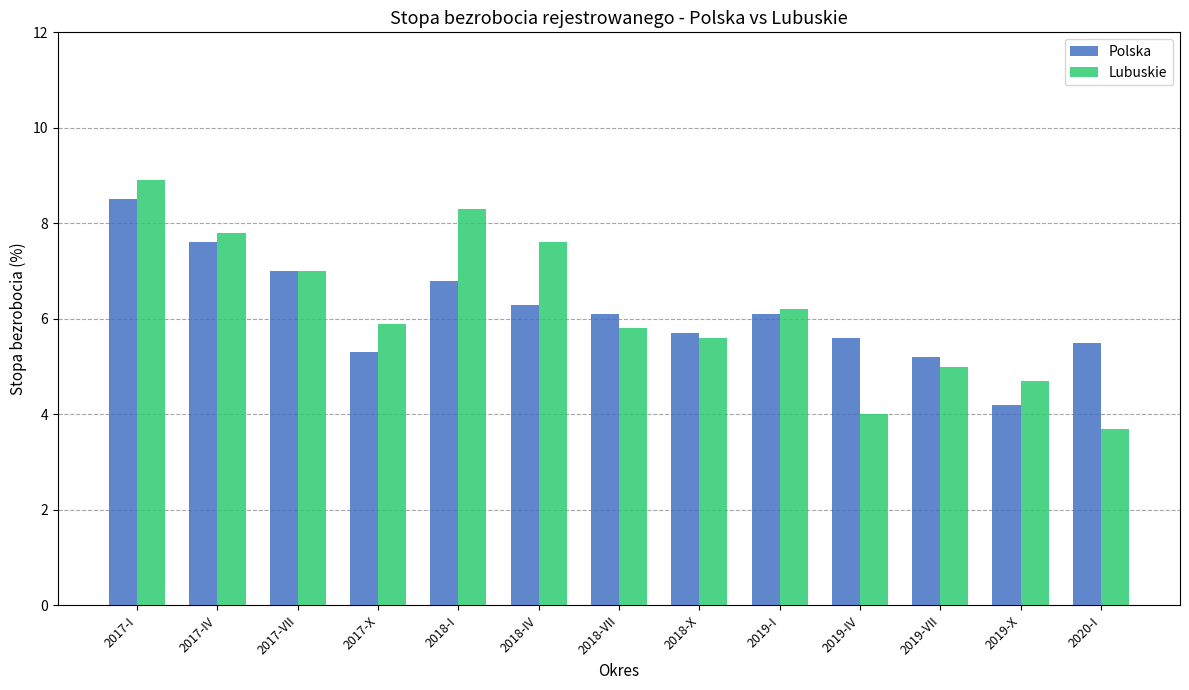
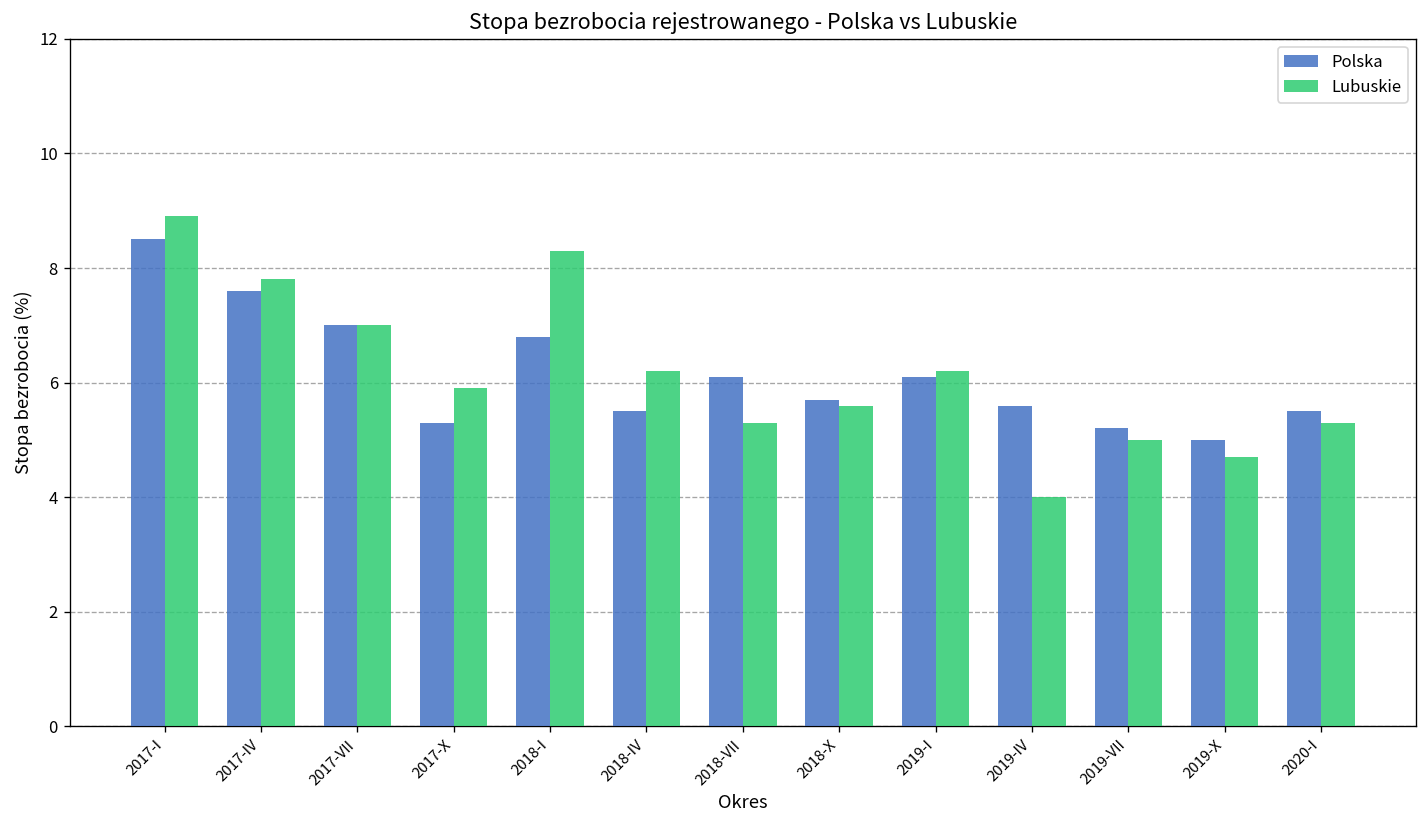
  {
    "Polska": {
      "2017-I": 8.5,
      "2017-IV": 7.6,
      "2017-VII": 7.0,
      "2017-X": 5.3,
      "2018-I": 6.8,
-     "2018-IV": 6.3,
+     "2018-IV": 5.5,
      "2018-VII": 6.1,
      "2018-X": 5.7,
      "2019-I": 6.1,
      "2019-IV": 5.6,
      "2019-VII": 5.2,
-     "2019-X": 4.2,
+     "2019-X": 5.0,
      "2020-I": 5.5
    },
    "Lubuskie": {
      "2017-I": 8.9,
      "2017-IV": 7.8,
      "2017-VII": 7.0,
      "2017-X": 5.9,
      "2018-I": 8.3,
-     "2018-IV": 7.6,
-     "2018-VII": 5.8,
+     "2018-IV": 6.2,
+     "2018-VII": 5.3,
      "2018-X": 5.6,
      "2019-I": 6.2,
      "2019-IV": 4.0,
      "2019-VII": 5.0,
      "2019-X": 4.7,
-     "2020-I": 3.7
+     "2020-I": 5.3
    }
  }
